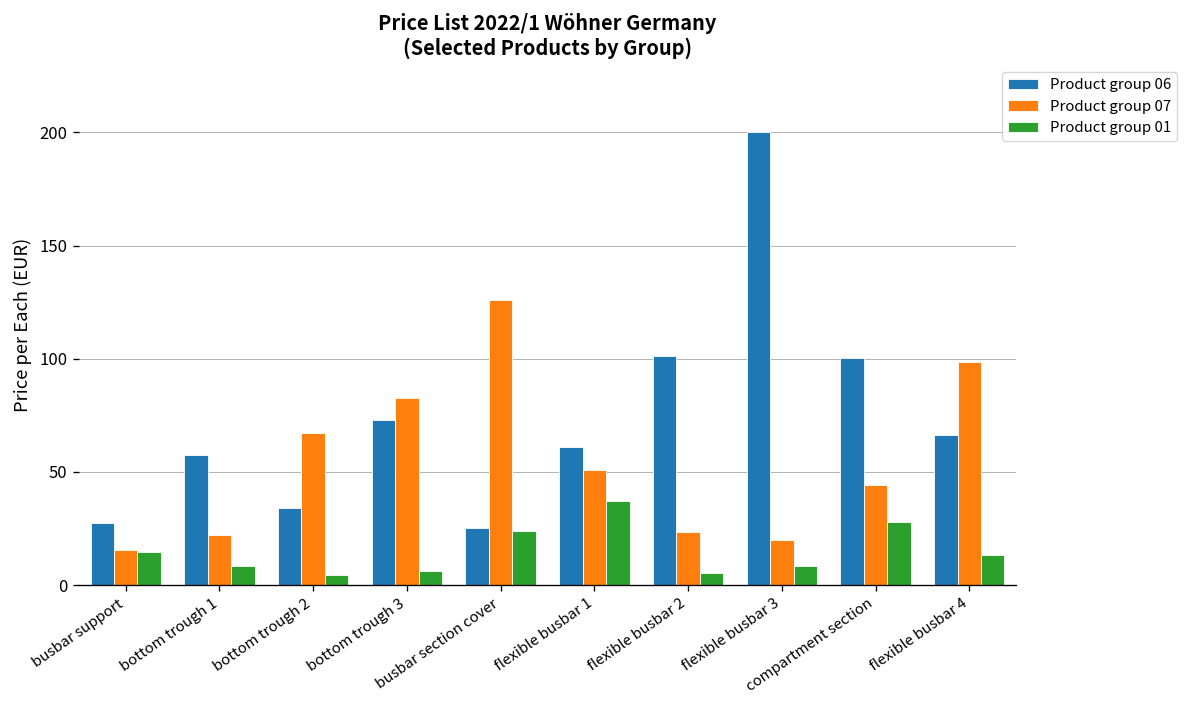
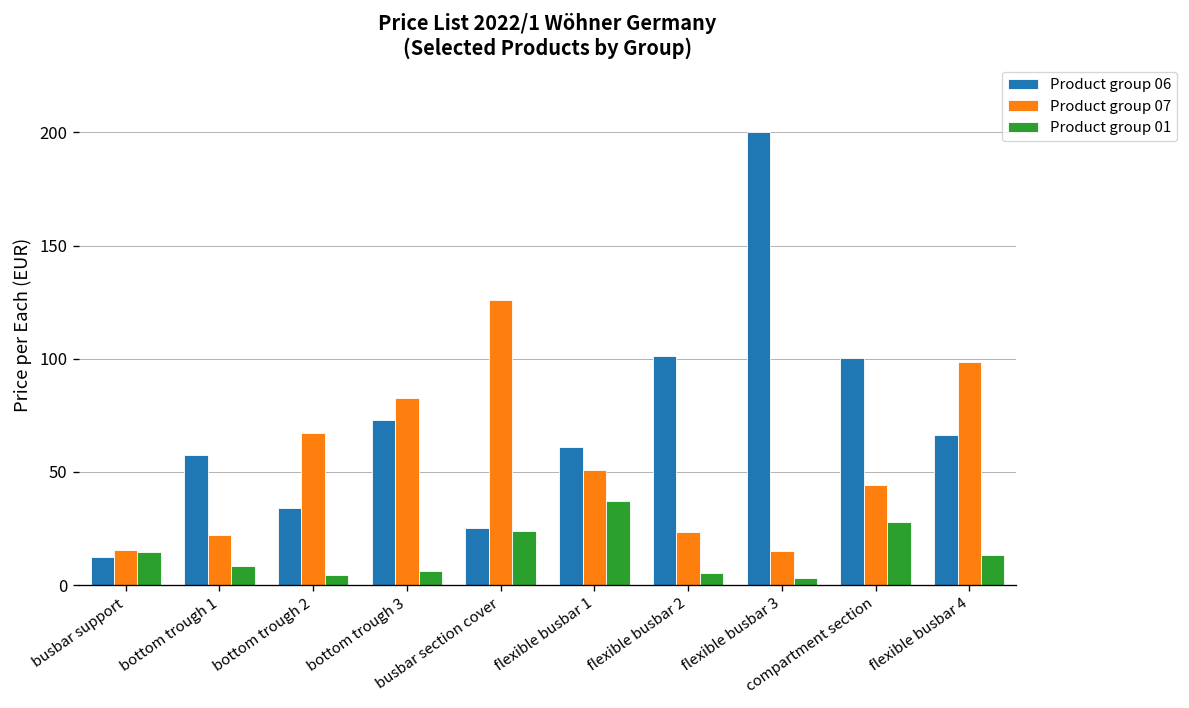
  {
    "Product group 06": {
-     "busbar support": 27,
+     "busbar support": 12,
      "bottom trough 1": 58,
      "bottom trough 2": 34,
      "bottom trough 3": 73,
      "busbar section cover": 25,
      "flexible busbar 1": 61,
      "flexible busbar 2": 101,
      "flexible busbar 3": 200,
      "compartment section": 100,
      "flexible busbar 4": 66
    },
    "Product group 07": {
      "busbar support": 16,
      "bottom trough 1": 22,
      "bottom trough 2": 67,
      "bottom trough 3": 83,
      "busbar section cover": 126,
      "flexible busbar 1": 51,
      "flexible busbar 2": 24,
-     "flexible busbar 3": 20,
+     "flexible busbar 3": 15,
      "compartment section": 44,
      "flexible busbar 4": 98
    },
    "Product group 01": {
      "busbar support": 15,
      "bottom trough 1": 8,
      "bottom trough 2": 4,
      "bottom trough 3": 6,
      "busbar section cover": 24,
      "flexible busbar 1": 37,
      "flexible busbar 2": 5,
-     "flexible busbar 3": 9,
+     "flexible busbar 3": 3,
      "compartment section": 28,
      "flexible busbar 4": 13
    }
  }
